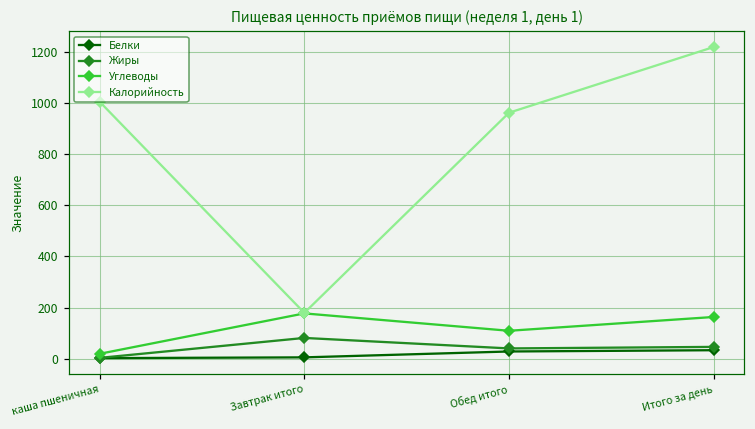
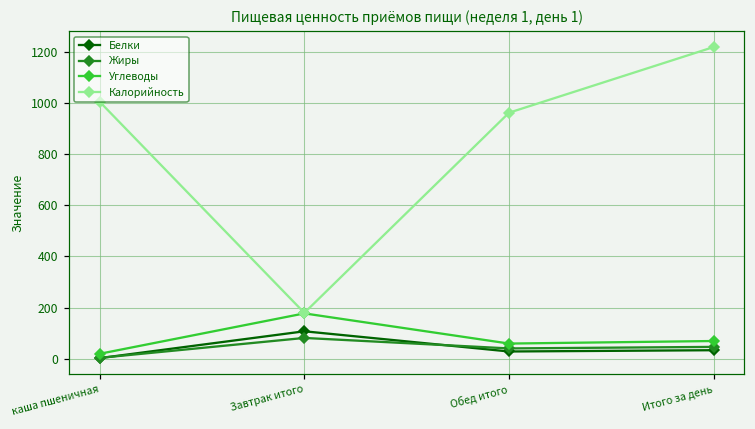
  {
    "Белки": {
-     "Завтрак итого": 10,
+     "Завтрак итого": 110,
      "Обед итого": 30,
      "Итого за день": 30
    },
    "Жиры": {
      "Завтрак итого": 80,
      "Обед итого": 40,
      "Итого за день": 50
    },
    "Углеводы": {
      "каша пшеничная": 20,
-     "Обед итого": 110,
-     "Итого за день": 160
+     "Обед итого": 60,
+     "Итого за день": 70
    },
    "Калорийность": {
      "Обед итого": 960,
      "Итого за день": 1220
    }
  }
